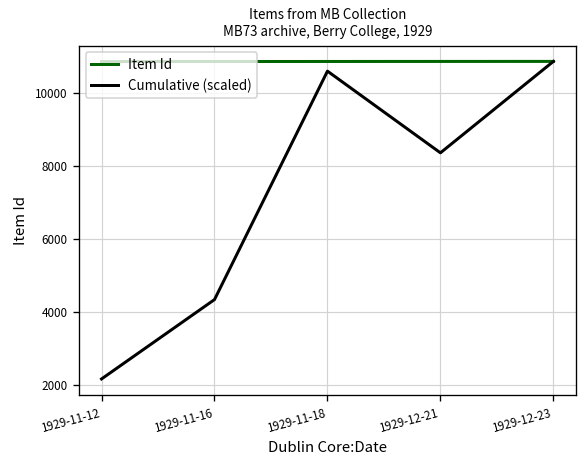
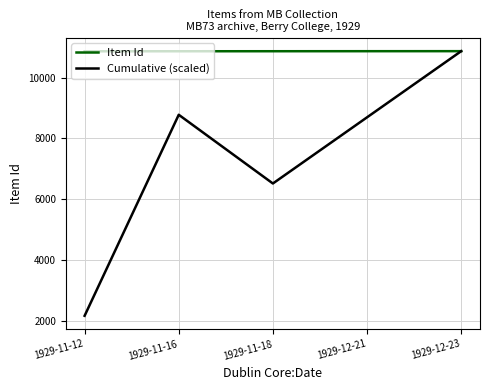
  {
    "Item Id": {
      "1929-11-18": 10900,
      "1929-12-21": 10900
    },
    "Cumulative (scaled)": {
      "1929-11-12": 2200,
-     "1929-11-16": 4300,
-     "1929-11-18": 10600,
-     "1929-12-21": 8400
+     "1929-11-16": 8800,
+     "1929-11-18": 6500,
+     "1929-12-21": 8700
    }
  }
